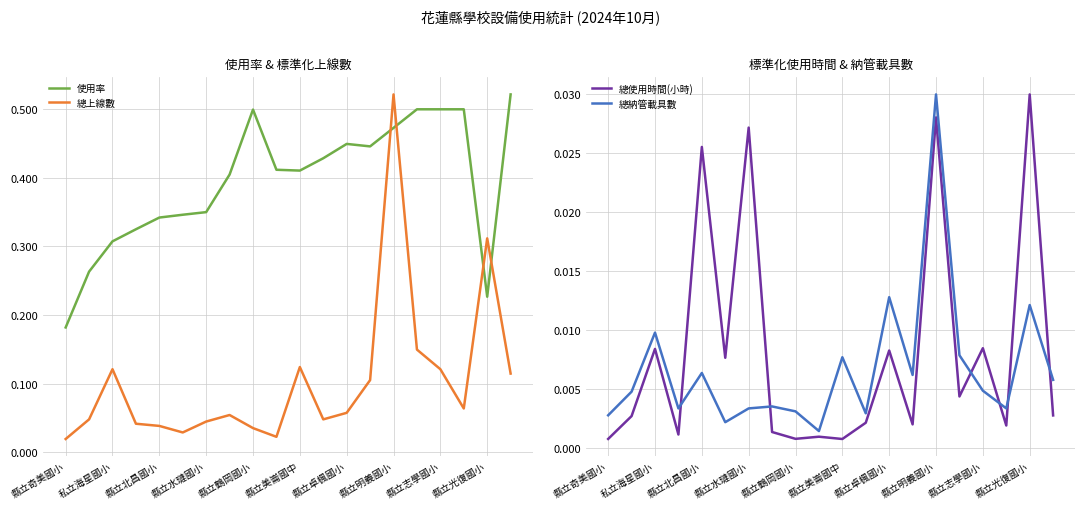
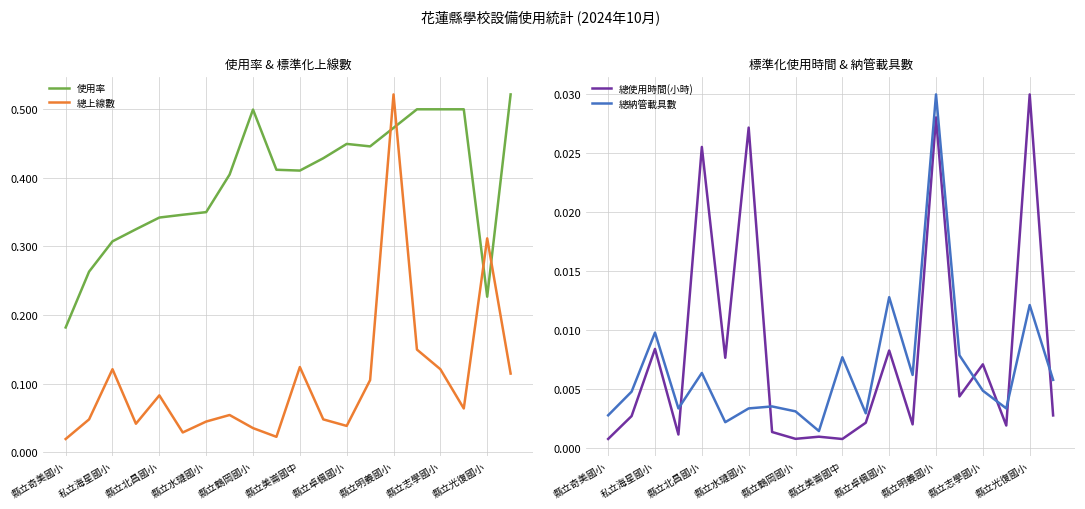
  {
    "使用率 & 標準化上線數": {
      "使用率": {
        "縣立奇美國小": 0.18,
        "私立海星國小": 0.31,
        "縣立北昌國小": 0.34,
        "縣立水璉國小": 0.35,
        "縣立鶴岡國小": 0.50,
        "縣立美崙國中": 0.41,
        "縣立卓楓國小": 0.45,
        "縣立明義國小": 0.47,
        "縣立志學國小": 0.50,
        "縣立光復國小": 0.23
      },
      "總上線數": {
        "縣立奇美國小": 0.02,
        "私立海星國小": 0.12,
-       "縣立北昌國小": 0.04,
+       "縣立北昌國小": 0.08,
        "縣立水璉國小": 0.04,
        "縣立鶴岡國小": 0.03,
        "縣立美崙國中": 0.12,
-       "縣立卓楓國小": 0.06,
+       "縣立卓楓國小": 0.04,
        "縣立明義國小": 0.52,
        "縣立志學國小": 0.12,
        "縣立光復國小": 0.31
      }
    },
    "標準化使用時間 & 納管載具數": {
      "總使用時間(小時)": {
        "縣立奇美國小": 0.0007,
        "私立海星國小": 0.0084,
        "縣立北昌國小": 0.0255,
        "縣立水璉國小": 0.0272,
        "縣立鶴岡國小": 0.0008,
        "縣立美崙國中": 0.0007,
        "縣立卓楓國小": 0.0083,
        "縣立明義國小": 0.0280,
-       "縣立志學國小": 0.0085,
+       "縣立志學國小": 0.0071,
        "縣立光復國小": 0.0300
      },
      "總納管載具數": {
        "縣立奇美國小": 0.0028,
        "私立海星國小": 0.0098,
        "縣立北昌國小": 0.0064,
        "縣立水璉國小": 0.0033,
        "縣立鶴岡國小": 0.0031,
        "縣立美崙國中": 0.0077,
        "縣立卓楓國小": 0.0128,
        "縣立明義國小": 0.0300,
        "縣立志學國小": 0.0048,
        "縣立光復國小": 0.0121
      }
    }
  }
